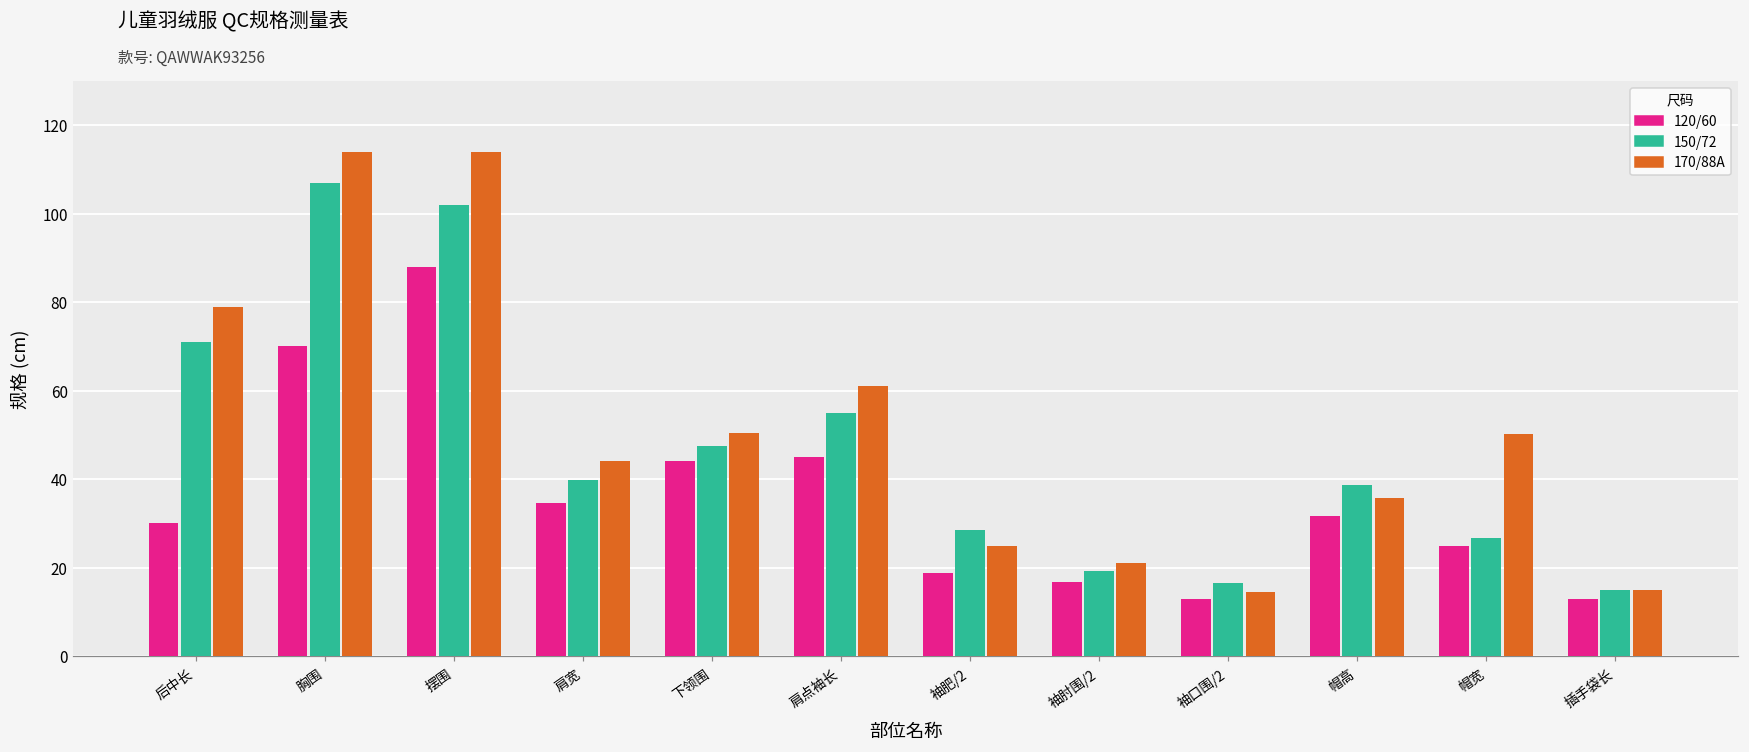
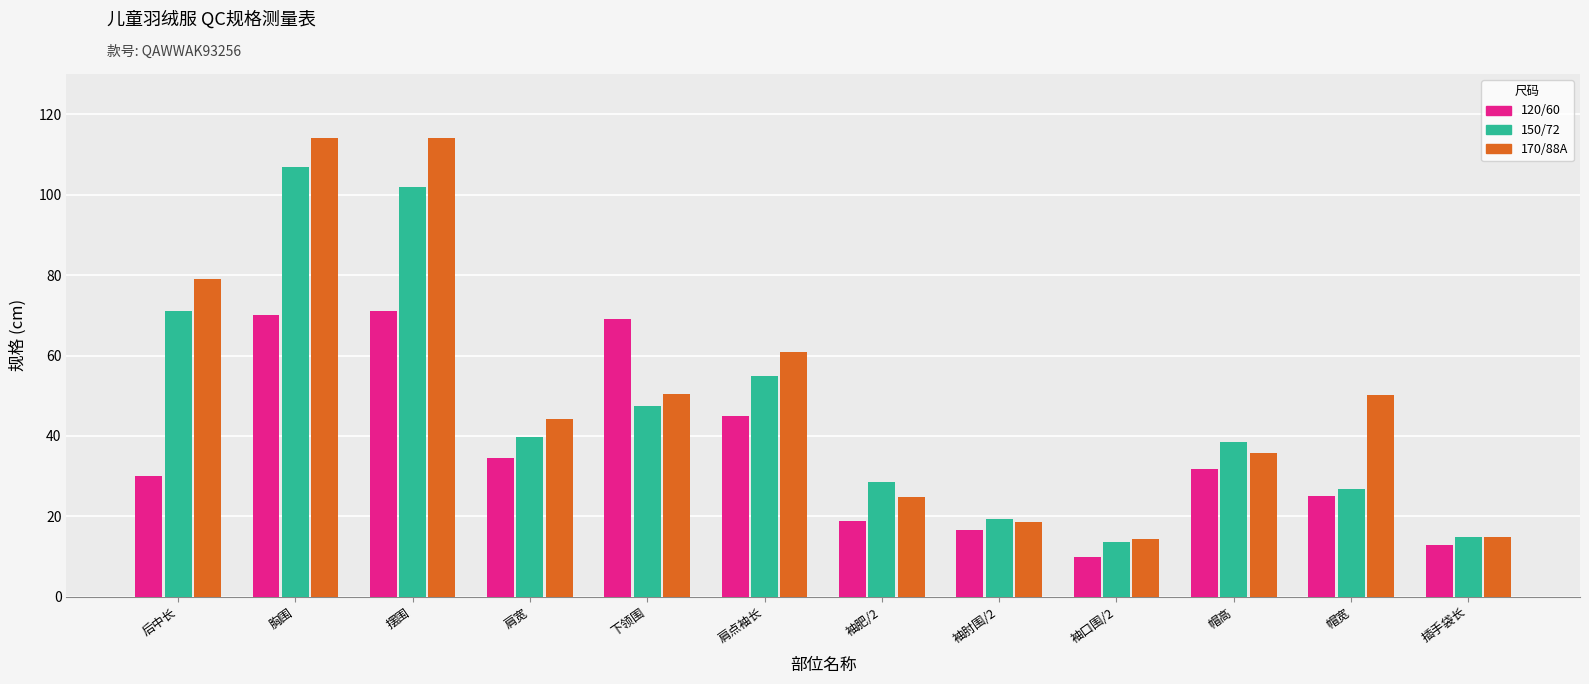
  {
    "120/60": {
      "后中长": 30,
      "胸围": 70,
-     "摆围": 88,
+     "摆围": 71,
      "肩宽": 35,
-     "下领围": 44,
+     "下领围": 69,
      "肩点袖长": 45,
      "袖肥/2": 19,
      "袖肘围/2": 17,
-     "袖口围/2": 13,
+     "袖口围/2": 10,
      "帽高": 32,
      "帽宽": 25,
      "插手袋长": 13
    },
    "150/72": {
      "后中长": 71,
      "胸围": 107,
      "摆围": 102,
      "肩宽": 40,
      "下领围": 48,
      "肩点袖长": 55,
      "袖肥/2": 29,
      "袖肘围/2": 19,
-     "袖口围/2": 17,
+     "袖口围/2": 14,
      "帽高": 39,
      "帽宽": 27,
      "插手袋长": 15
    },
    "170/88A": {
      "后中长": 79,
      "胸围": 114,
      "摆围": 114,
      "肩宽": 44,
      "下领围": 51,
      "肩点袖长": 61,
      "袖肥/2": 25,
-     "袖肘围/2": 21,
+     "袖肘围/2": 19,
      "袖口围/2": 14,
      "帽高": 36,
      "帽宽": 50,
      "插手袋长": 15
    }
  }
